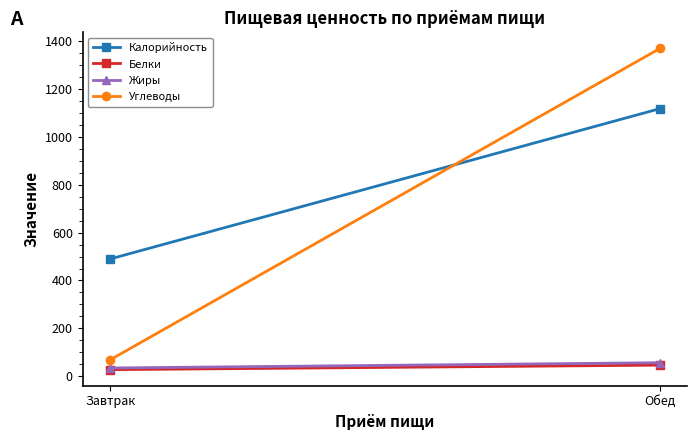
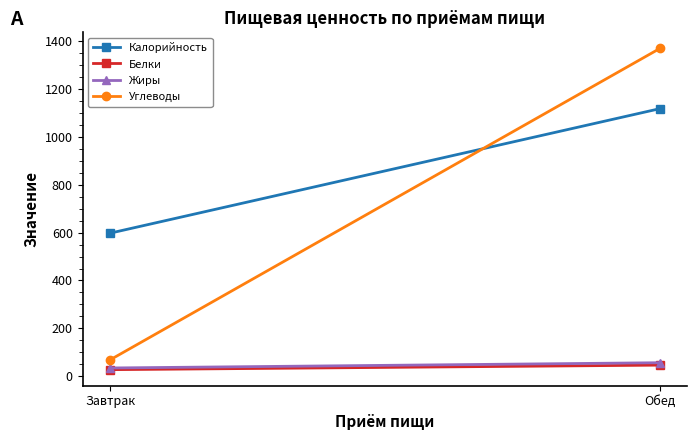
  {
    "Калорийность": {
-     "Завтрак": 490,
+     "Завтрак": 600,
      "Обед": 1120
    },
    "Углеводы": {
      "Завтрак": 70,
      "Обед": 1370
    }
  }
